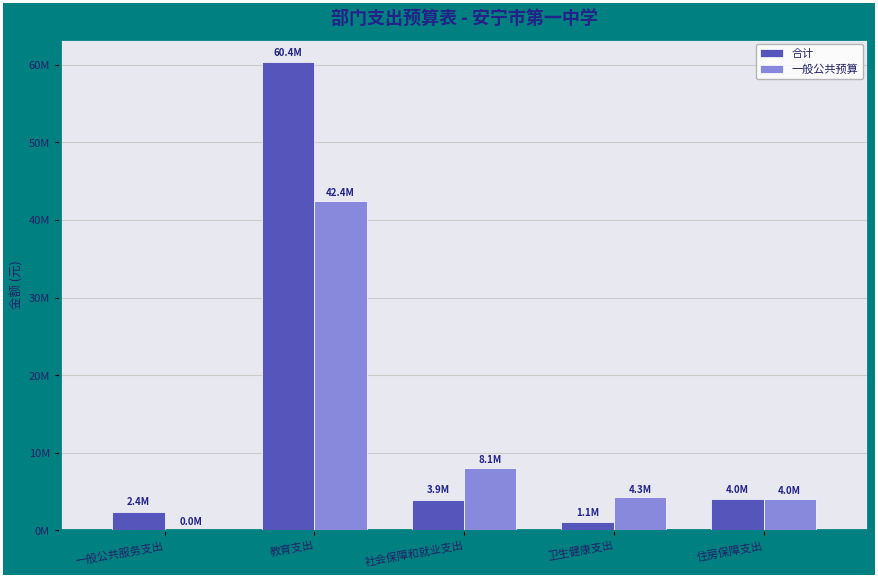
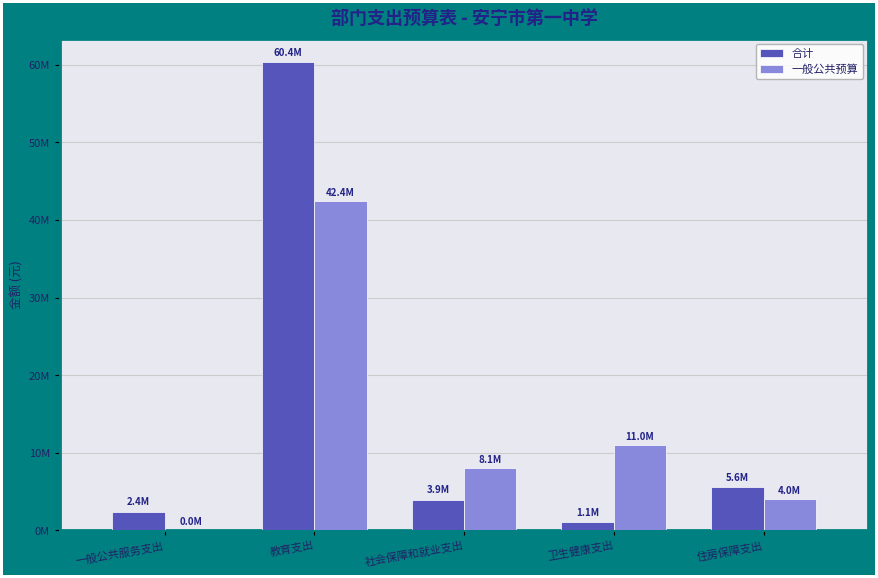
  {
    "合计": {
      "一般公共服务支出": "2.4M",
      "教育支出": "60.4M",
      "社会保障和就业支出": "3.9M",
      "卫生健康支出": "1.1M",
-     "住房保障支出": "4.0M"
+     "住房保障支出": "5.6M"
    },
    "一般公共预算": {
      "教育支出": "42.4M",
      "社会保障和就业支出": "8.1M",
-     "卫生健康支出": "4.3M",
+     "卫生健康支出": "11.0M",
      "住房保障支出": "4.0M"
    }
  }
